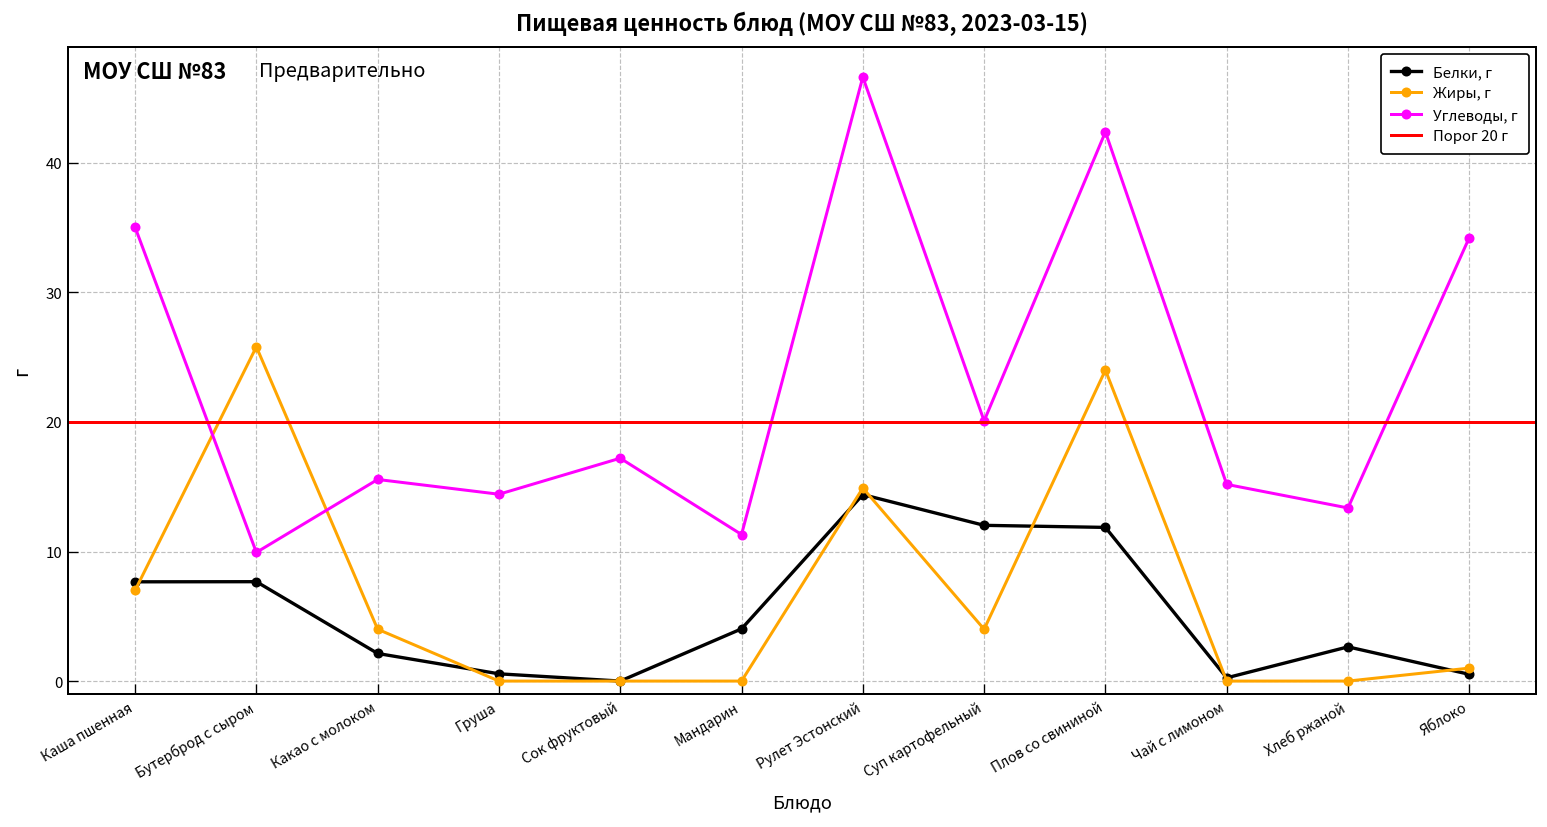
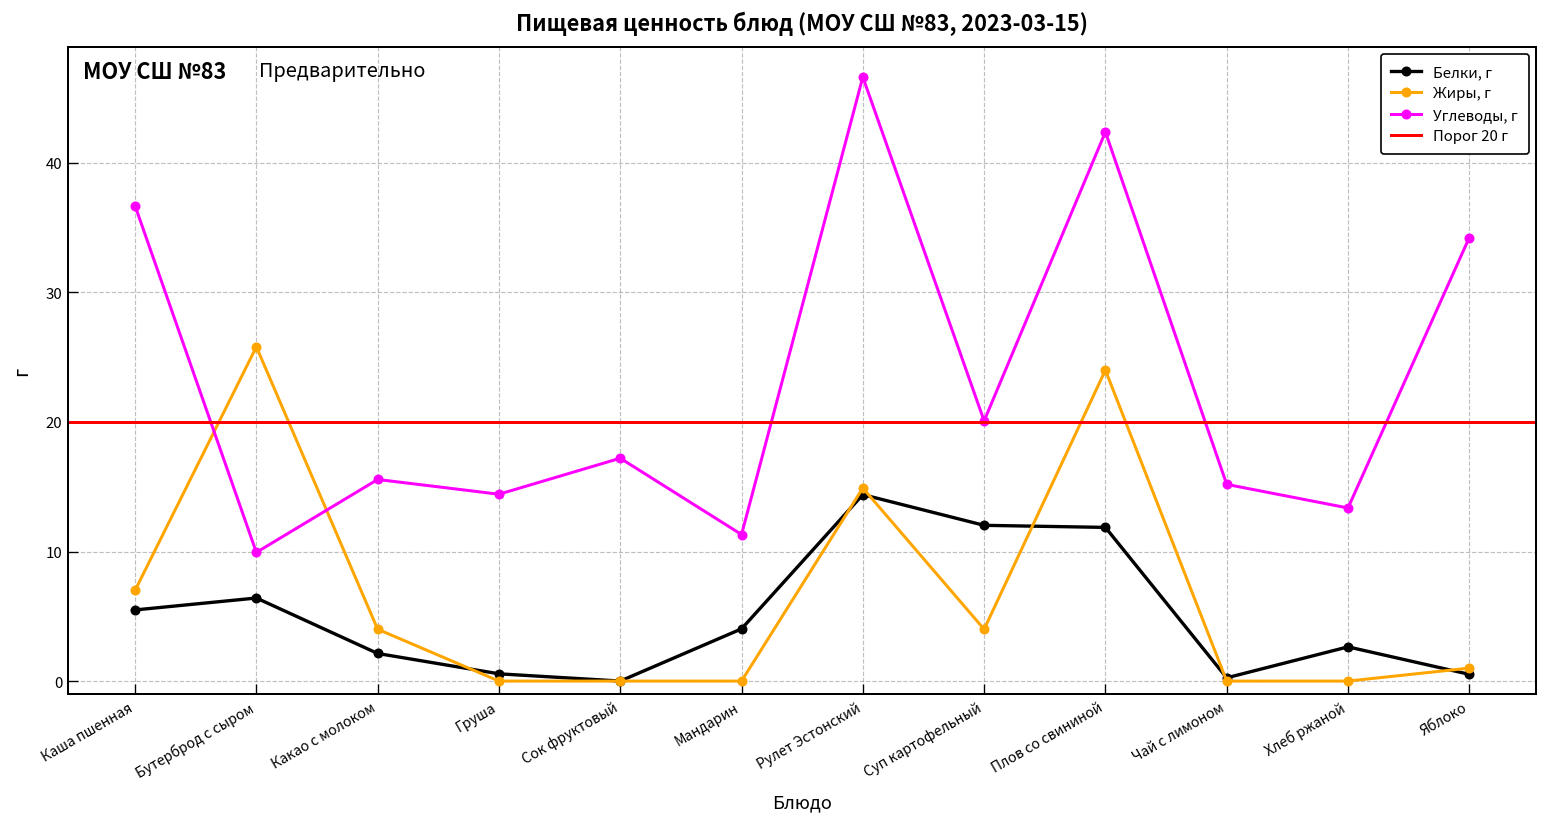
  {
    "Белки, г": {
-     "Каша пшенная": 7.7,
-     "Бутерброд с сыром": 7.7,
+     "Каша пшенная": 5.5,
+     "Бутерброд с сыром": 6.4,
      "Какао с молоком": 2.1,
      "Груша": 0.6,
      "Мандарин": 4.0,
      "Рулет Эстонский": 14.4,
      "Суп картофельный": 12.0,
      "Плов со свининой": 11.9,
      "Чай с лимоном": 0.3,
      "Хлеб ржаной": 2.6,
      "Яблоко": 0.5
    },
    "Жиры, г": {
      "Каша пшенная": 7.0,
      "Бутерброд с сыром": 25.8,
      "Какао с молоком": 4.0,
      "Груша": 0.0,
      "Мандарин": 0.0,
      "Рулет Эстонский": 14.9,
      "Суп картофельный": 4.0,
      "Плов со свининой": 24.0,
      "Чай с лимоном": 0.0,
      "Хлеб ржаной": 0.0,
      "Яблоко": 1.0
    },
    "Углеводы, г": {
-     "Каша пшенная": 35.0,
+     "Каша пшенная": 36.7,
      "Бутерброд с сыром": 9.9,
      "Какао с молоком": 15.6,
      "Груша": 14.4,
      "Сок фруктовый": 17.2,
      "Мандарин": 11.3,
      "Рулет Эстонский": 46.6,
      "Суп картофельный": 20.1,
      "Плов со свининой": 42.4,
      "Чай с лимоном": 15.2,
      "Хлеб ржаной": 13.4,
      "Яблоко": 34.2
    }
  }
